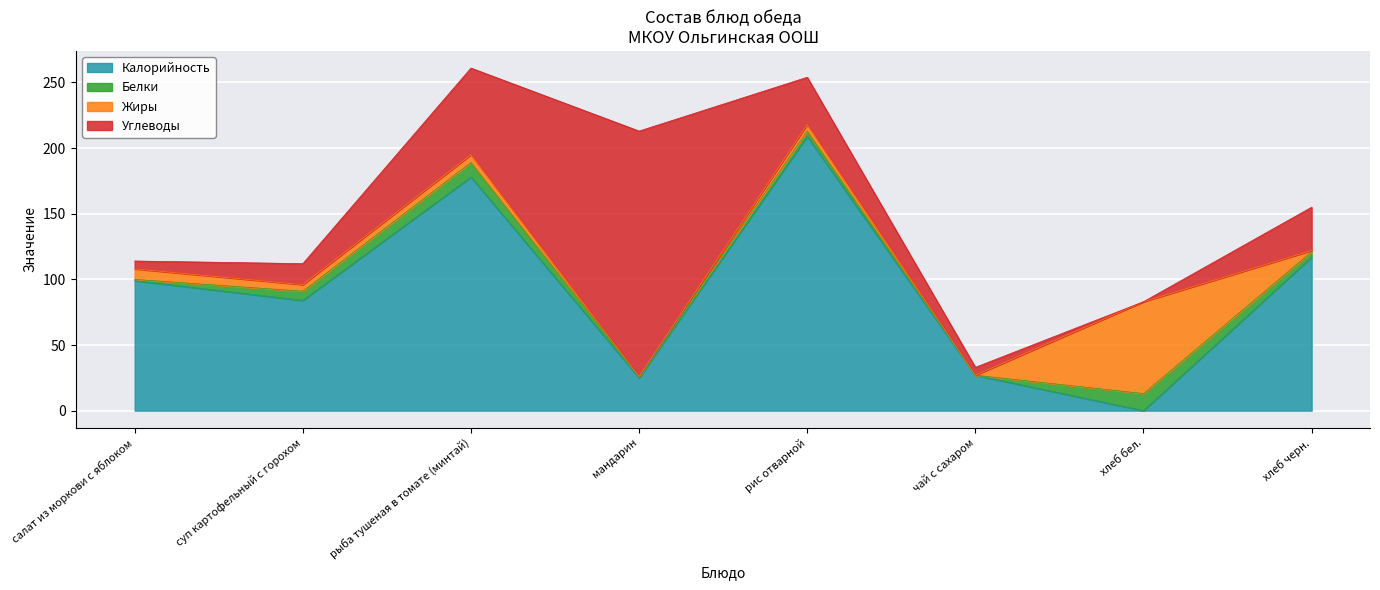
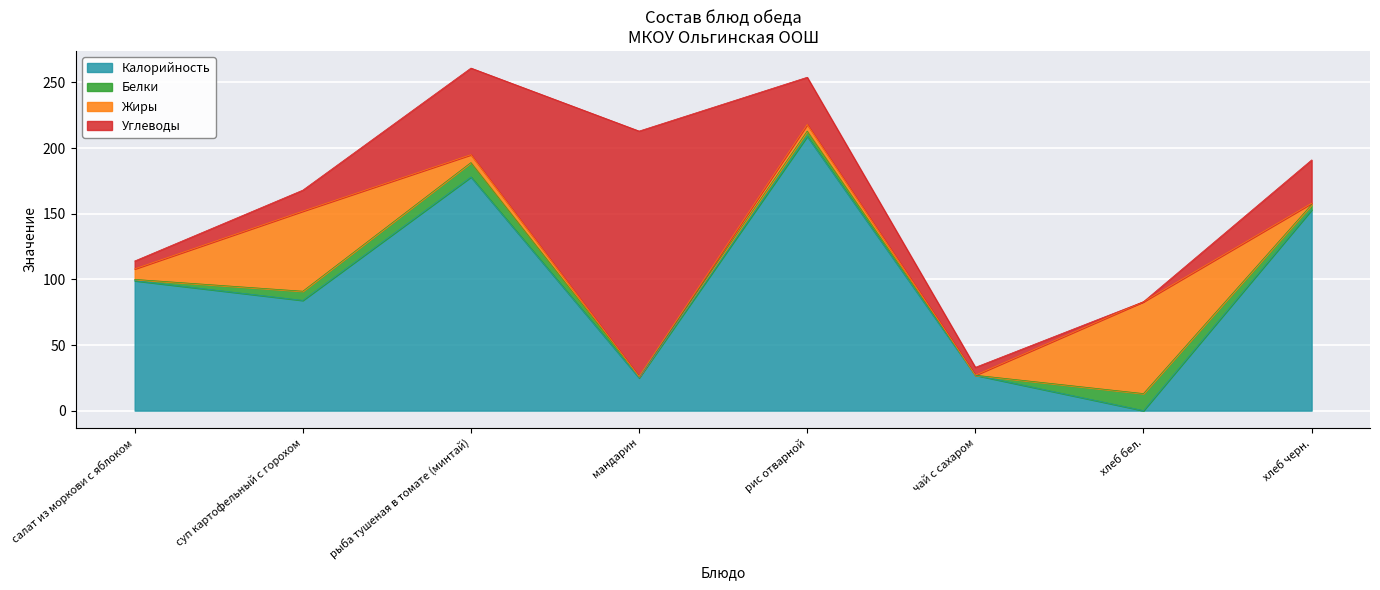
  {
    "Калорийность": {
      "суп картофельный с горохом": 84,
      "рыба тушеная в томате (минтай)": 178,
      "рис отварной": 209,
      "хлеб бел.": 0,
-     "хлеб черн.": 117
+     "хлеб черн.": 153
    },
    "Белки": {
      "суп картофельный с горохом": 7,
      "рыба тушеная в томате (минтай)": 11,
      "рис отварной": 4,
      "хлеб бел.": 13
    },
    "Жиры": {
      "салат из моркови с яблоком": 8,
-     "суп картофельный с горохом": 5,
+     "суп картофельный с горохом": 61,
      "рыба тушеная в томате (минтай)": 6,
      "рис отварной": 5
    },
    "Углеводы": {
      "салат из моркови с яблоком": 6,
      "суп картофельный с горохом": 16,
      "рыба тушеная в томате (минтай)": 66,
      "мандарин": 187,
      "рис отварной": 36,
      "чай с сахаром": 6,
      "хлеб черн.": 33
    }
  }
